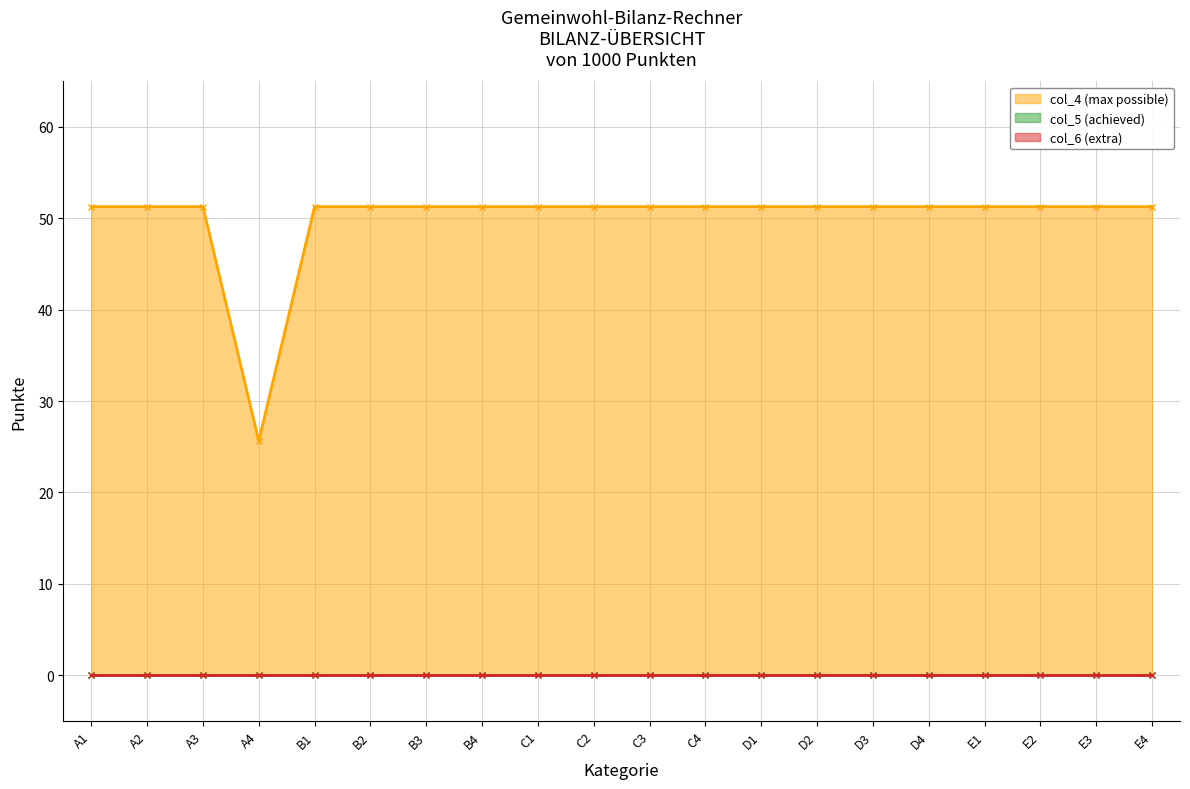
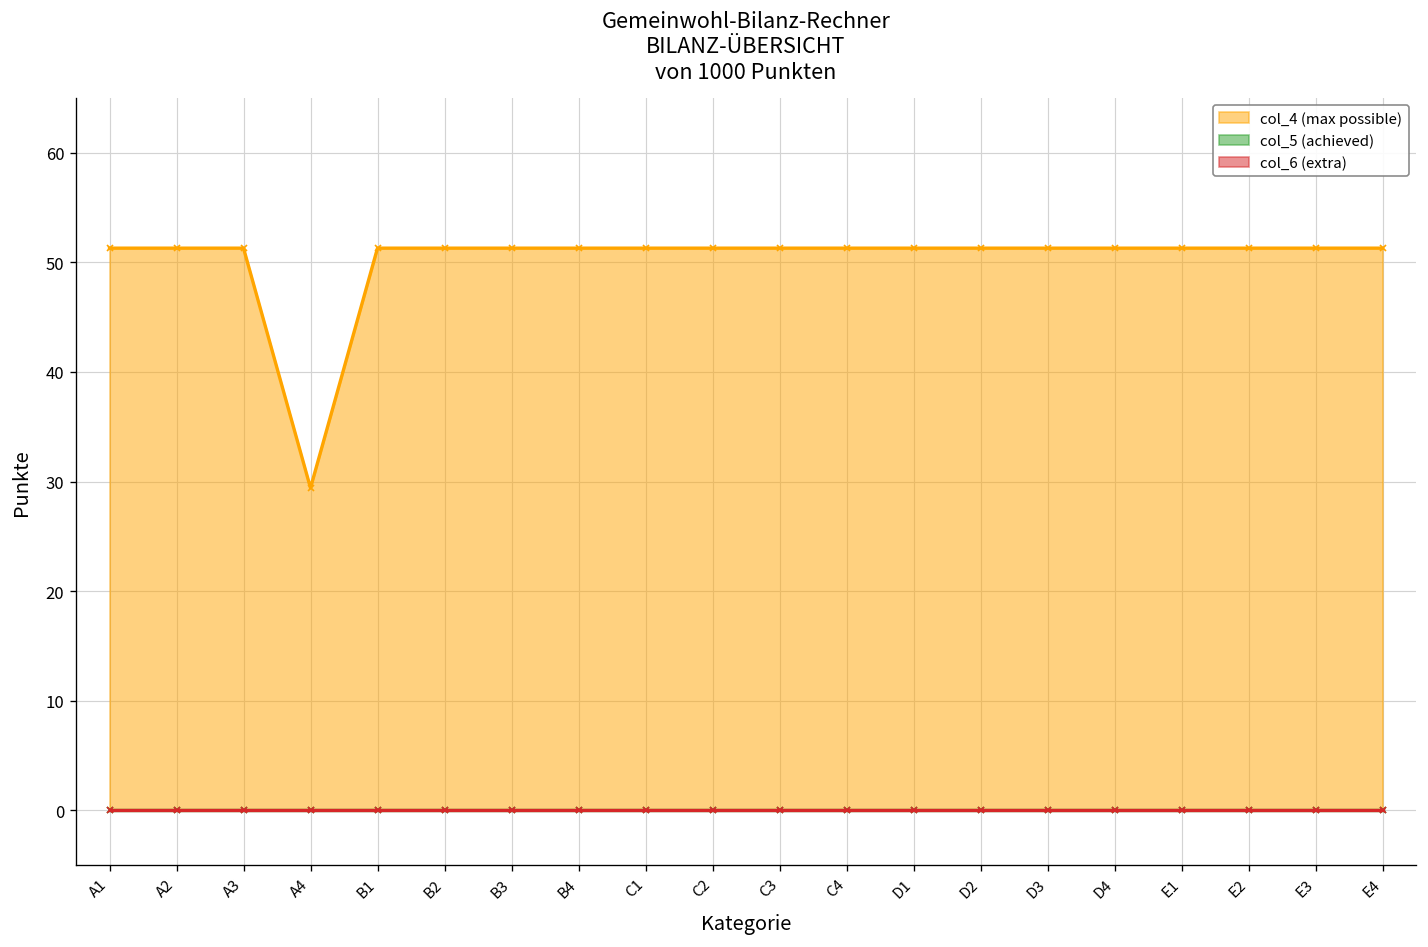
  {
    "col_4 (max possible)": {
      "A1": 51,
      "A2": 51,
      "A3": 51,
-     "A4": 26,
+     "A4": 29,
      "B1": 51,
      "B2": 51,
      "B3": 51,
      "B4": 51,
      "C1": 51,
      "C2": 51,
      "C3": 51,
      "C4": 51,
      "D1": 51,
      "D2": 51,
      "D3": 51,
      "D4": 51,
      "E1": 51,
      "E2": 51,
      "E3": 51,
      "E4": 51
    },
    "col_6 (extra)": {
      "A1": 0,
      "A2": 0,
      "A3": 0,
      "A4": 0,
      "B1": 0,
      "B2": 0,
      "B3": 0,
      "B4": 0,
      "C1": 0,
      "C2": 0,
      "C3": 0,
      "C4": 0,
      "D1": 0,
      "D2": 0,
      "D3": 0,
      "D4": 0,
      "E1": 0,
      "E2": 0,
      "E3": 0,
      "E4": 0
    }
  }
